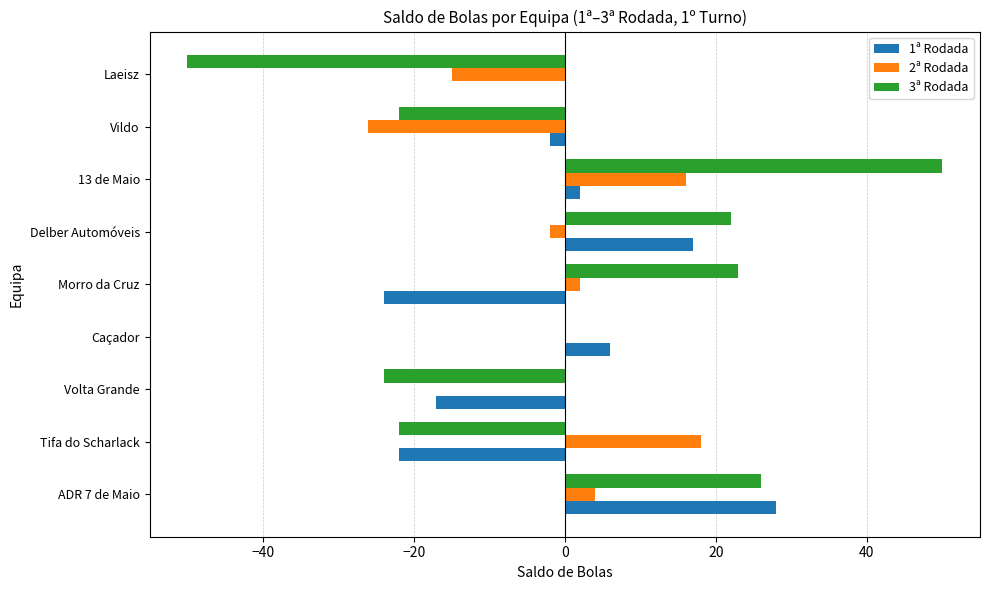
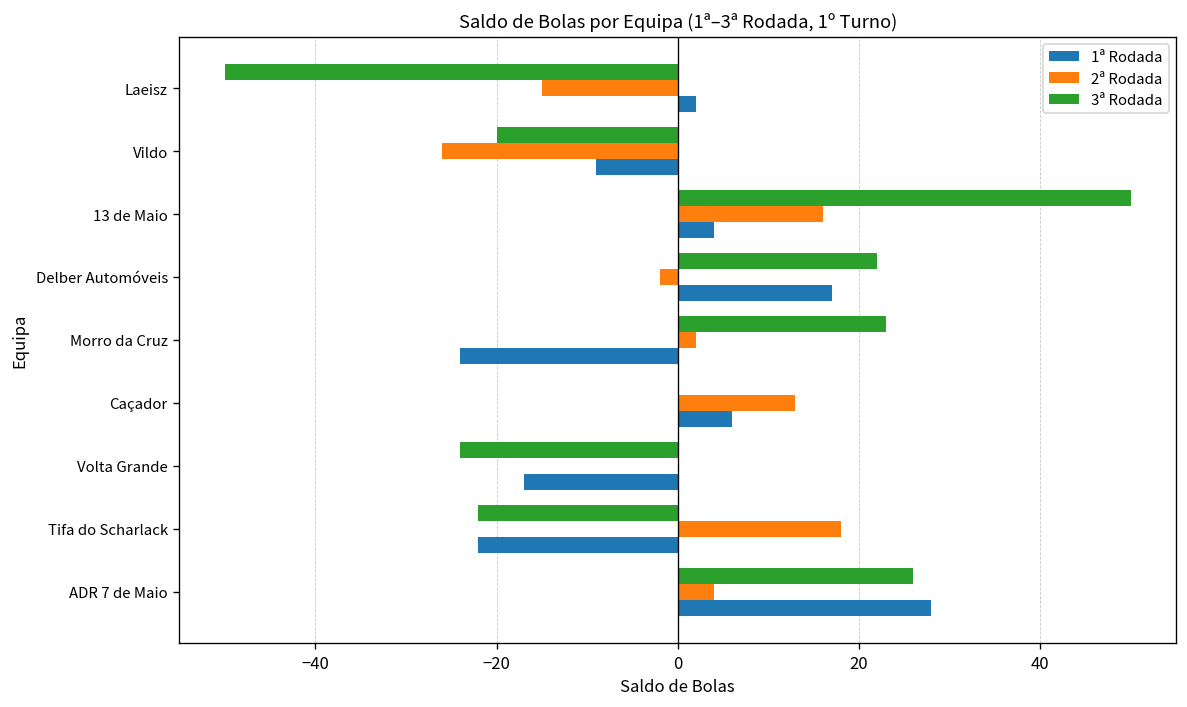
  {
    "1ª Rodada": {
-     "Laeisz": 0,
-     "Vildo": -2,
-     "13 de Maio": 2,
+     "Laeisz": 2,
+     "Vildo": -9,
+     "13 de Maio": 4,
      "Delber Automóveis": 17,
      "Morro da Cruz": -24,
      "Caçador": 6,
      "Volta Grande": -17,
      "Tifa do Scharlack": -22,
      "ADR 7 de Maio": 28
    },
    "2ª Rodada": {
      "Laeisz": -15,
      "Vildo": -26,
      "13 de Maio": 16,
      "Delber Automóveis": -2,
      "Morro da Cruz": 2,
-     "Caçador": 0,
+     "Caçador": 13,
      "Volta Grande": 0,
      "Tifa do Scharlack": 18,
      "ADR 7 de Maio": 4
    },
    "3ª Rodada": {
      "Laeisz": -50,
-     "Vildo": -22,
+     "Vildo": -20,
      "13 de Maio": 50,
      "Delber Automóveis": 22,
      "Morro da Cruz": 23,
      "Caçador": 0,
      "Volta Grande": -24,
      "Tifa do Scharlack": -22,
      "ADR 7 de Maio": 26
    }
  }
